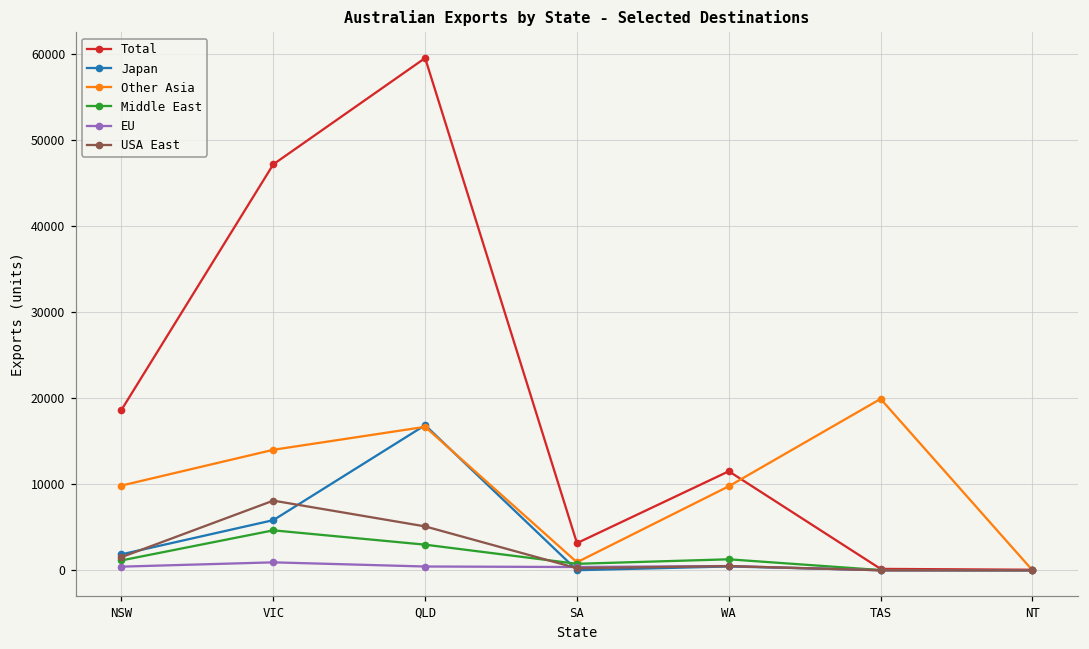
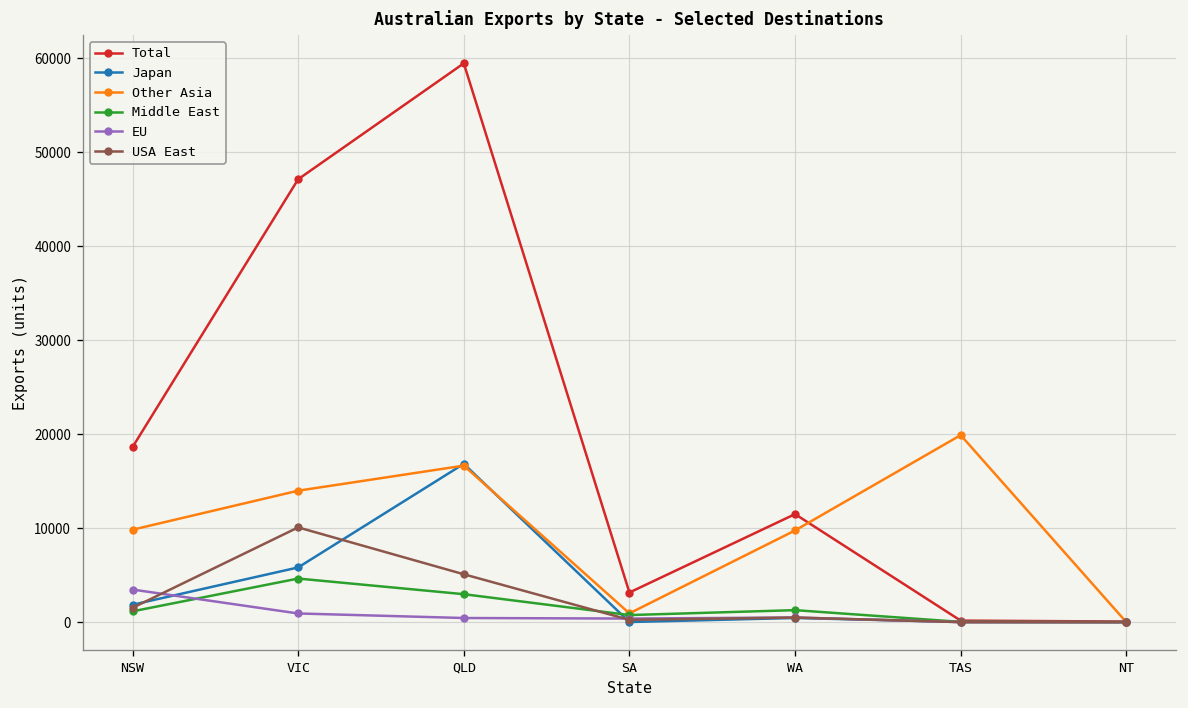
  {
    "Total": {
      "NSW": 19000,
      "VIC": 47000,
      "QLD": 59000,
      "SA": 3000,
      "WA": 11000
    },
    "Japan": {
      "NSW": 2000,
      "VIC": 6000
    },
    "Other Asia": {
      "NSW": 10000,
      "VIC": 14000,
      "WA": 10000,
      "TAS": 20000
    },
    "Middle East": {
      "NSW": 1000,
      "VIC": 5000,
      "QLD": 3000,
      "WA": 1000
    },
    "EU": {
-     "NSW": 0,
+     "NSW": 3000,
      "VIC": 1000,
      "QLD": 0
    },
    "USA East": {
      "NSW": 2000,
-     "VIC": 8000,
+     "VIC": 10000,
      "QLD": 5000
    }
  }
